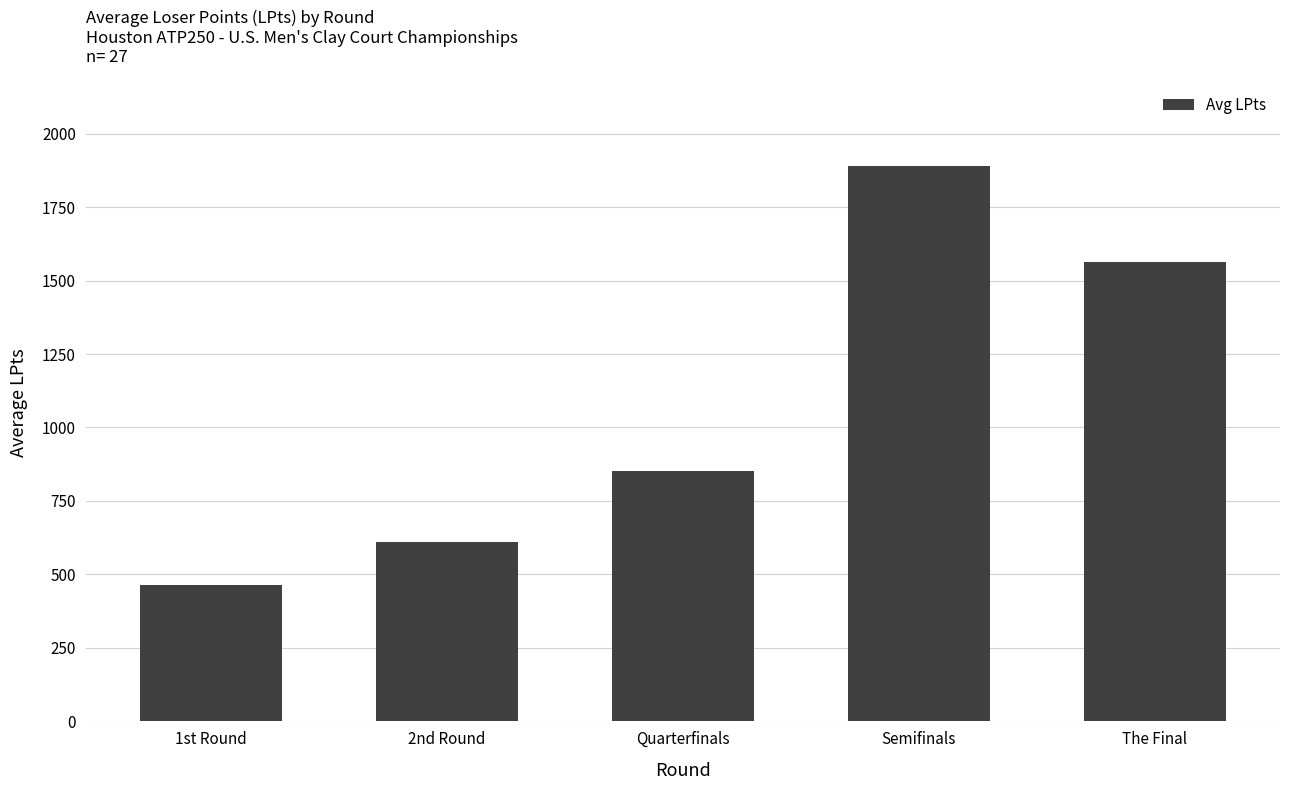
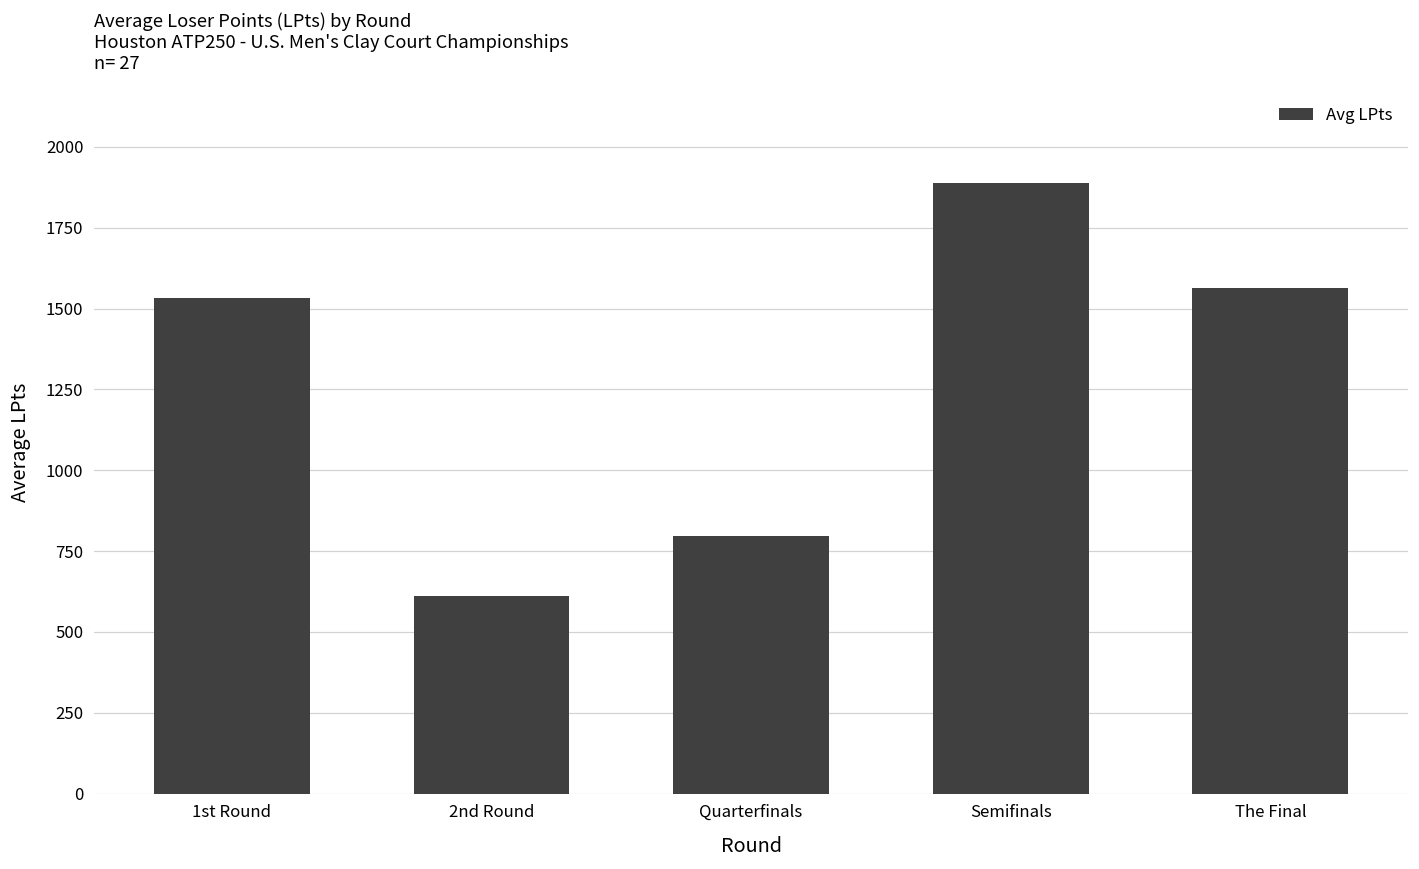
  {
-   "1st Round": 460,
+   "1st Round": 1530,
    "2nd Round": 610,
-   "Quarterfinals": 850,
+   "Quarterfinals": 800,
    "Semifinals": 1890,
    "The Final": 1560
  }
